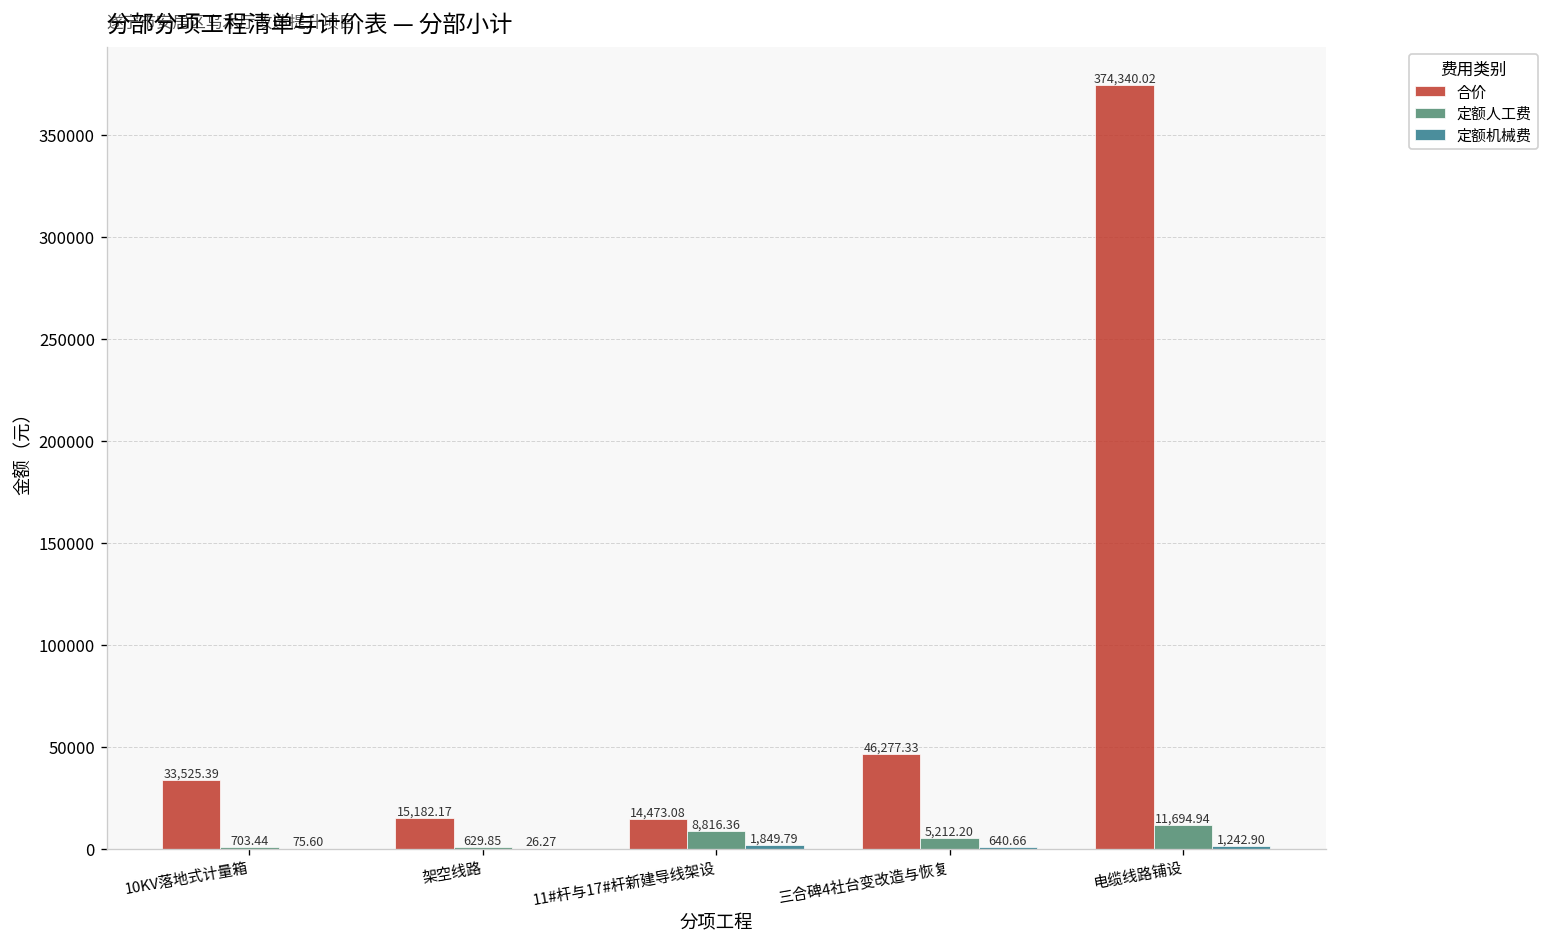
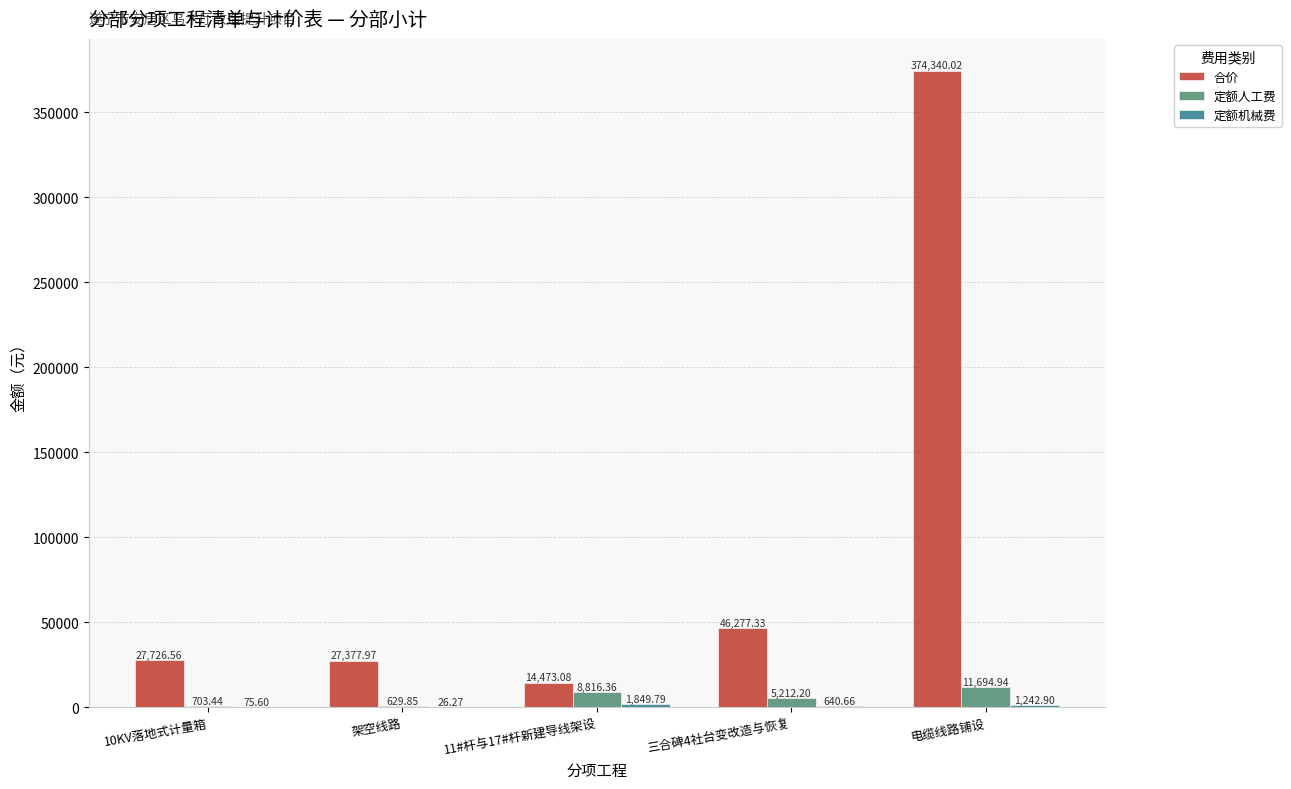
  {
    "合价": {
-     "10KV落地式计量箱": "33,525.39",
-     "架空线路": "15,182.17",
+     "10KV落地式计量箱": "27,726.56",
+     "架空线路": "27,377.97",
      "11#杆与17#杆新建导线架设": "14,473.08",
      "三合碑4社台变改造与恢复": "46,277.33",
      "电缆线路铺设": "374,340.02"
    }
  }
